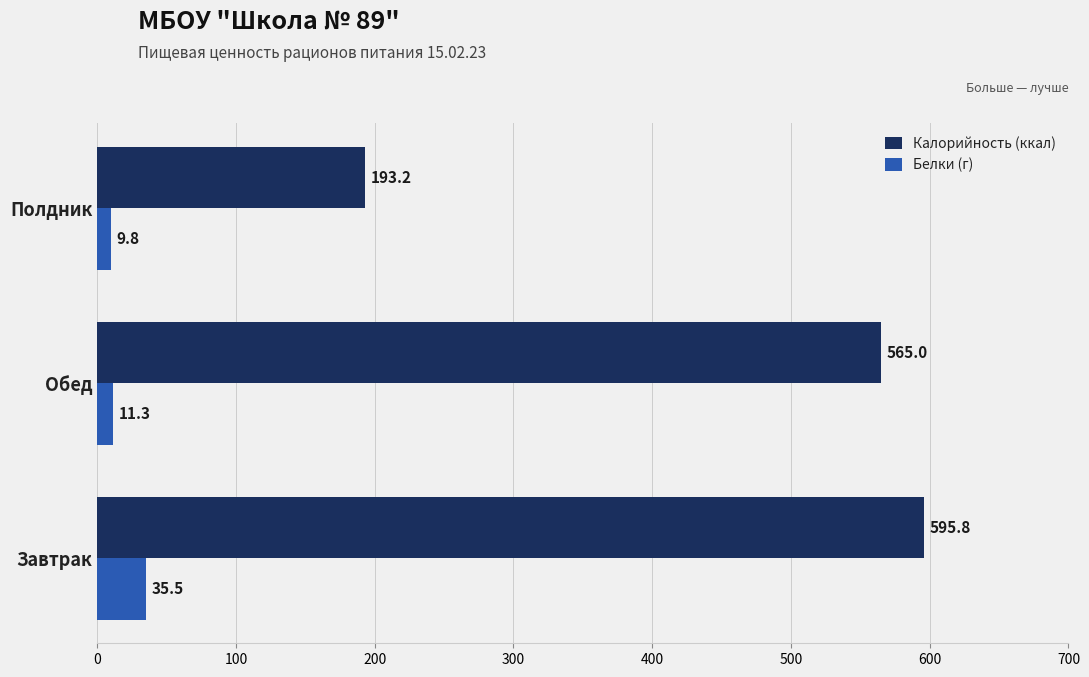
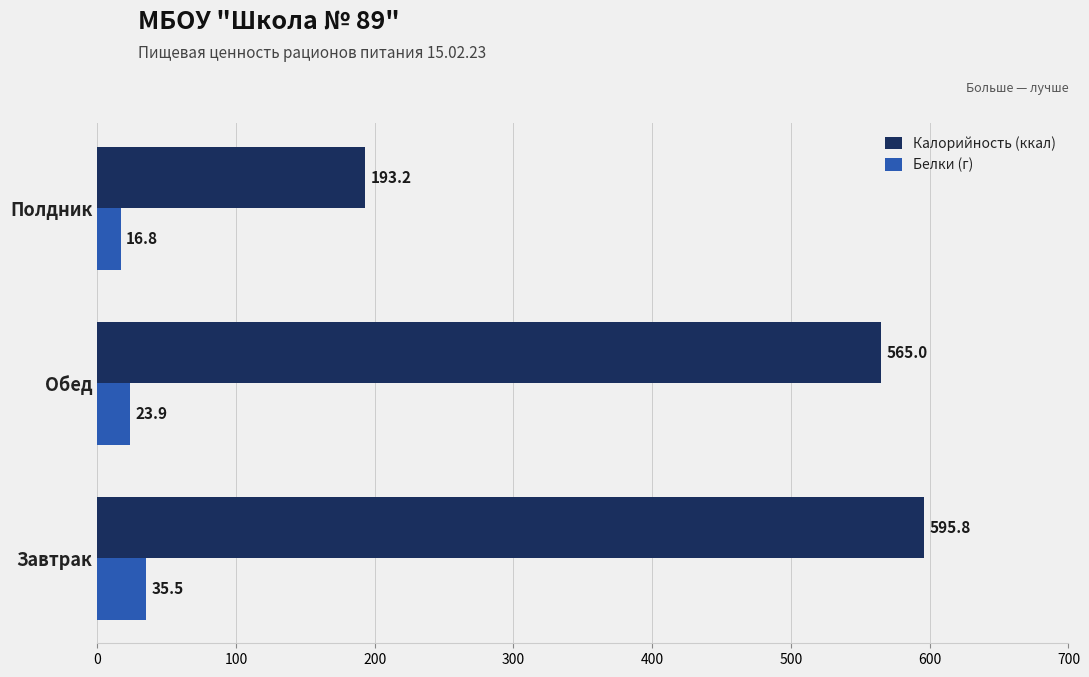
  {
    "Калорийность (ккал)": {
      "Полдник": 193.2,
      "Обед": 565.0,
      "Завтрак": 595.8
    },
    "Белки (г)": {
-     "Полдник": 9.8,
-     "Обед": 11.3,
+     "Полдник": 16.8,
+     "Обед": 23.9,
      "Завтрак": 35.5
    }
  }
